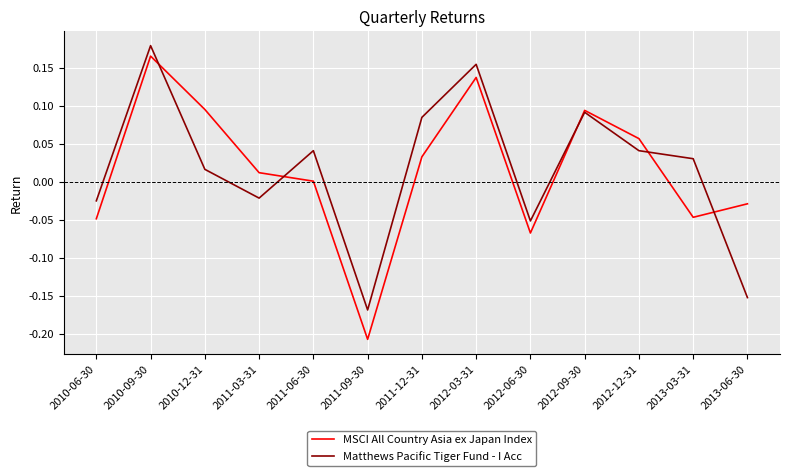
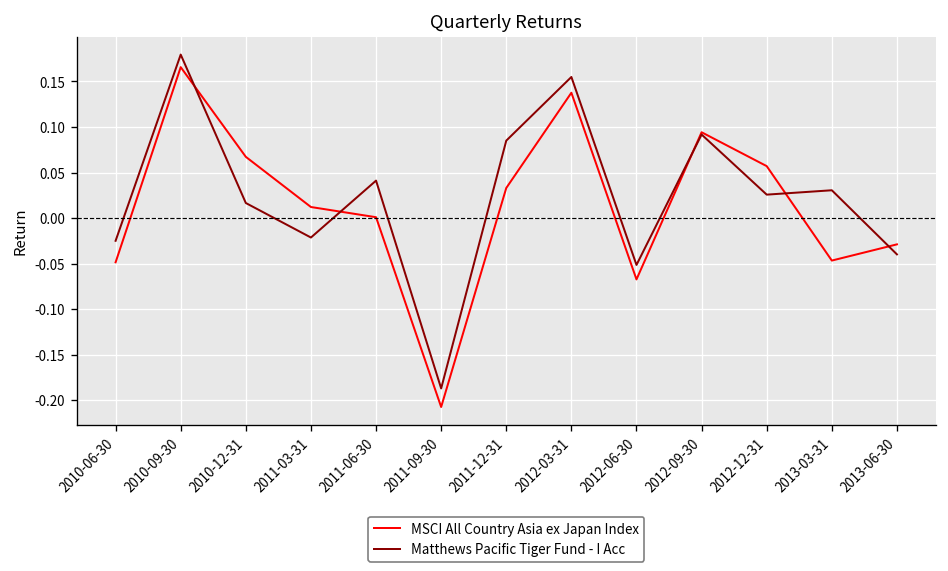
  {
    "MSCI All Country Asia ex Japan Index": {
      "2010-06-30": -0.05,
      "2010-09-30": 0.17,
-     "2010-12-31": 0.10,
+     "2010-12-31": 0.07,
      "2011-03-31": 0.01,
      "2011-06-30": 0.00,
      "2011-09-30": -0.21,
      "2011-12-31": 0.03,
      "2012-03-31": 0.14,
      "2012-06-30": -0.07,
      "2012-12-31": 0.06,
      "2013-03-31": -0.05,
      "2013-06-30": -0.03
    },
    "Matthews Pacific Tiger Fund - I Acc": {
      "2010-06-30": -0.03,
      "2010-09-30": 0.18,
      "2010-12-31": 0.02,
      "2011-03-31": -0.02,
      "2011-06-30": 0.04,
-     "2011-09-30": -0.17,
+     "2011-09-30": -0.19,
      "2011-12-31": 0.09,
      "2012-03-31": 0.15,
      "2012-06-30": -0.05,
-     "2012-12-31": 0.04,
+     "2012-12-31": 0.03,
      "2013-03-31": 0.03,
-     "2013-06-30": -0.15
+     "2013-06-30": -0.04
    }
  }
